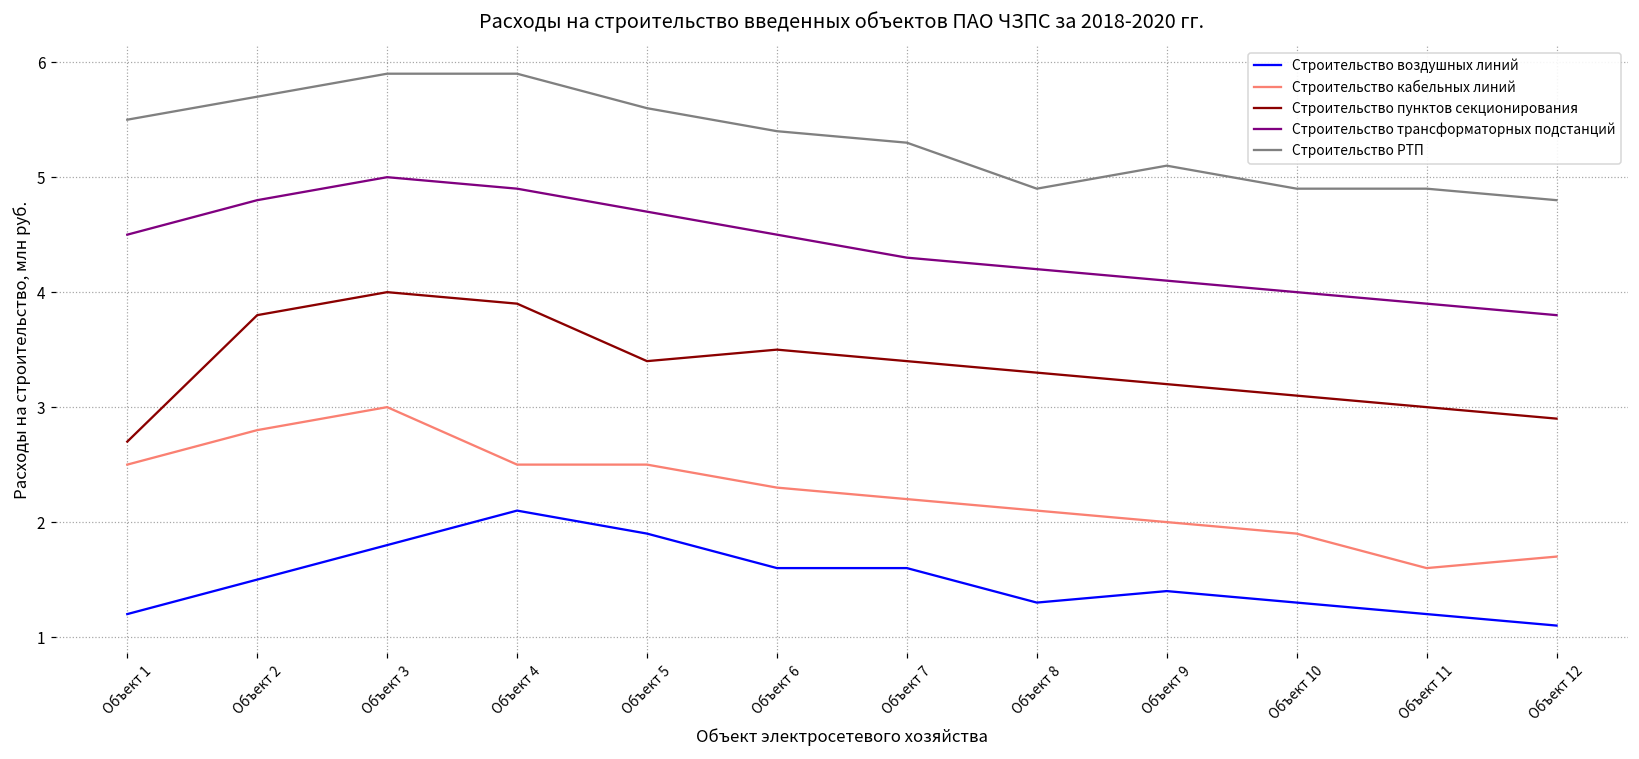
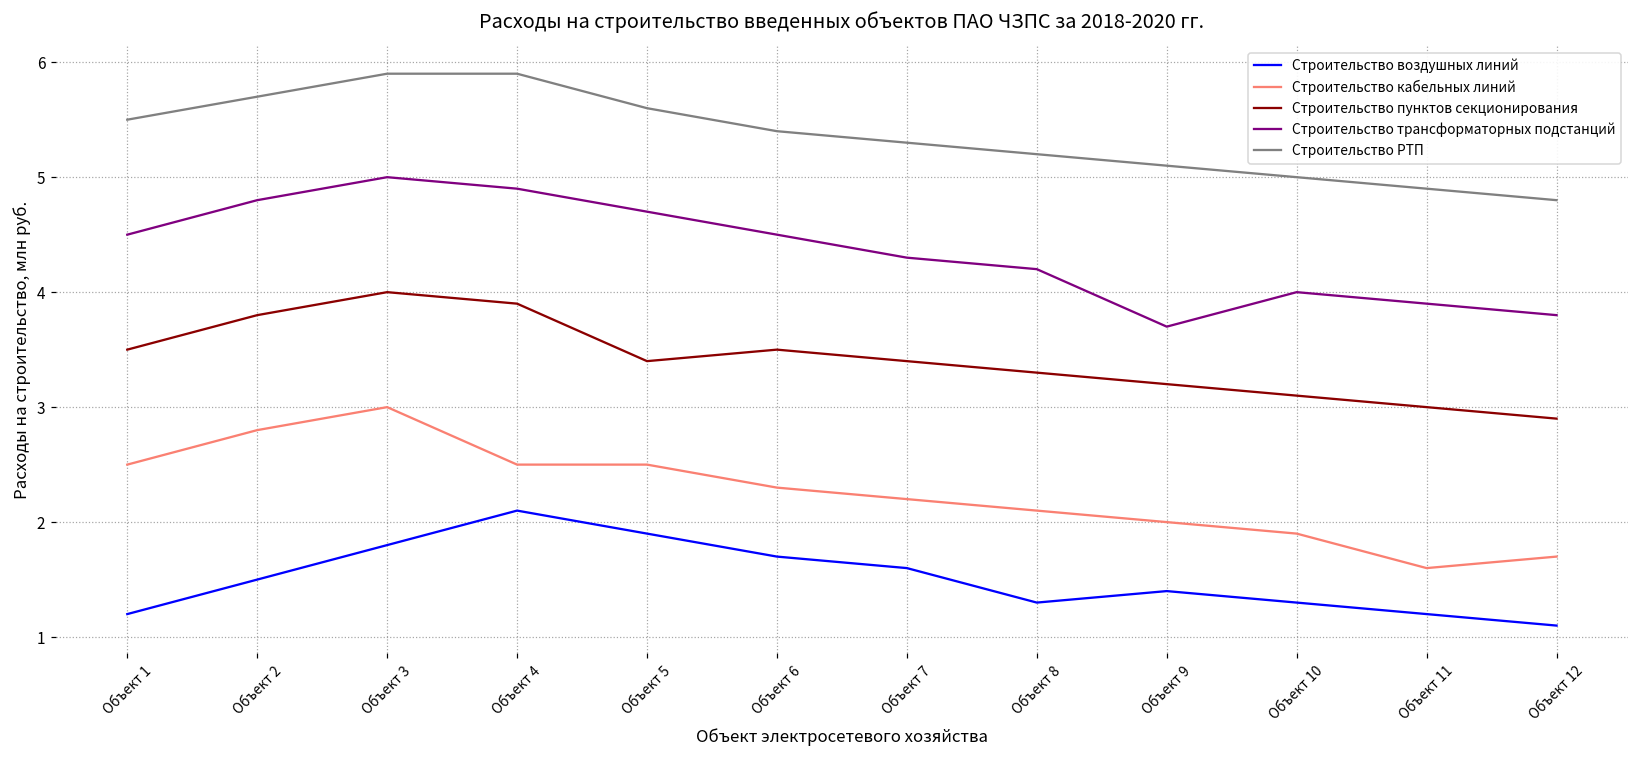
  {
    "Строительство воздушных линий": {
      "Объект 1": 1.2,
      "Объект 2": 1.5,
      "Объект 3": 1.8,
      "Объект 4": 2.1,
      "Объект 5": 1.9,
-     "Объект 6": 1.6,
+     "Объект 6": 1.7,
      "Объект 7": 1.6,
      "Объект 8": 1.3,
      "Объект 9": 1.4,
      "Объект 10": 1.3,
      "Объект 11": 1.2,
      "Объект 12": 1.1
    },
    "Строительство кабельных линий": {
      "Объект 1": 2.5,
      "Объект 2": 2.8,
      "Объект 3": 3.0,
      "Объект 4": 2.5,
      "Объект 5": 2.5,
      "Объект 6": 2.3,
      "Объект 7": 2.2,
      "Объект 8": 2.1,
      "Объект 9": 2.0,
      "Объект 10": 1.9,
      "Объект 11": 1.6,
      "Объект 12": 1.7
    },
    "Строительство пунктов секционирования": {
-     "Объект 1": 2.7,
+     "Объект 1": 3.5,
      "Объект 2": 3.8,
      "Объект 3": 4.0,
      "Объект 4": 3.9,
      "Объект 5": 3.4,
      "Объект 6": 3.5,
      "Объект 7": 3.4,
      "Объект 8": 3.3,
      "Объект 9": 3.2,
      "Объект 10": 3.1,
      "Объект 11": 3.0,
      "Объект 12": 2.9
    },
    "Строительство трансформаторных подстанций": {
      "Объект 1": 4.5,
      "Объект 2": 4.8,
      "Объект 3": 5.0,
      "Объект 4": 4.9,
      "Объект 5": 4.7,
      "Объект 6": 4.5,
      "Объект 7": 4.3,
      "Объект 8": 4.2,
-     "Объект 9": 4.1,
+     "Объект 9": 3.7,
      "Объект 10": 4.0,
      "Объект 11": 3.9,
      "Объект 12": 3.8
    },
    "Строительство РТП": {
      "Объект 1": 5.5,
      "Объект 2": 5.7,
      "Объект 3": 5.9,
      "Объект 4": 5.9,
      "Объект 5": 5.6,
      "Объект 6": 5.4,
      "Объект 7": 5.3,
-     "Объект 8": 4.9,
+     "Объект 8": 5.2,
      "Объект 9": 5.1,
-     "Объект 10": 4.9,
+     "Объект 10": 5.0,
      "Объект 11": 4.9,
      "Объект 12": 4.8
    }
  }
